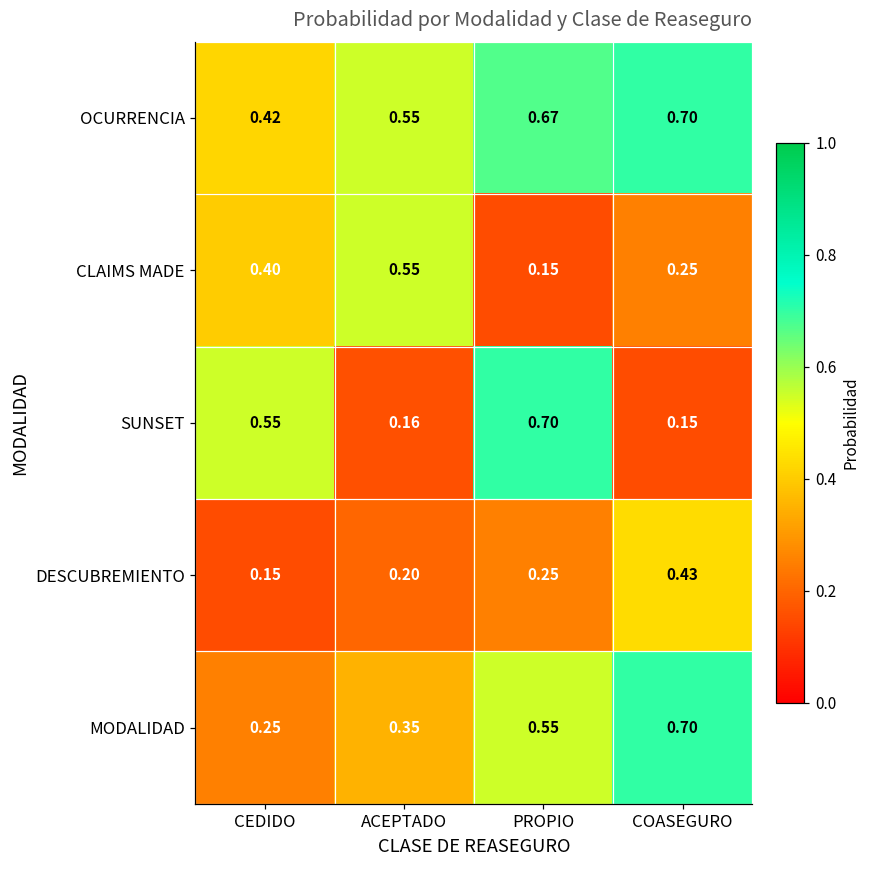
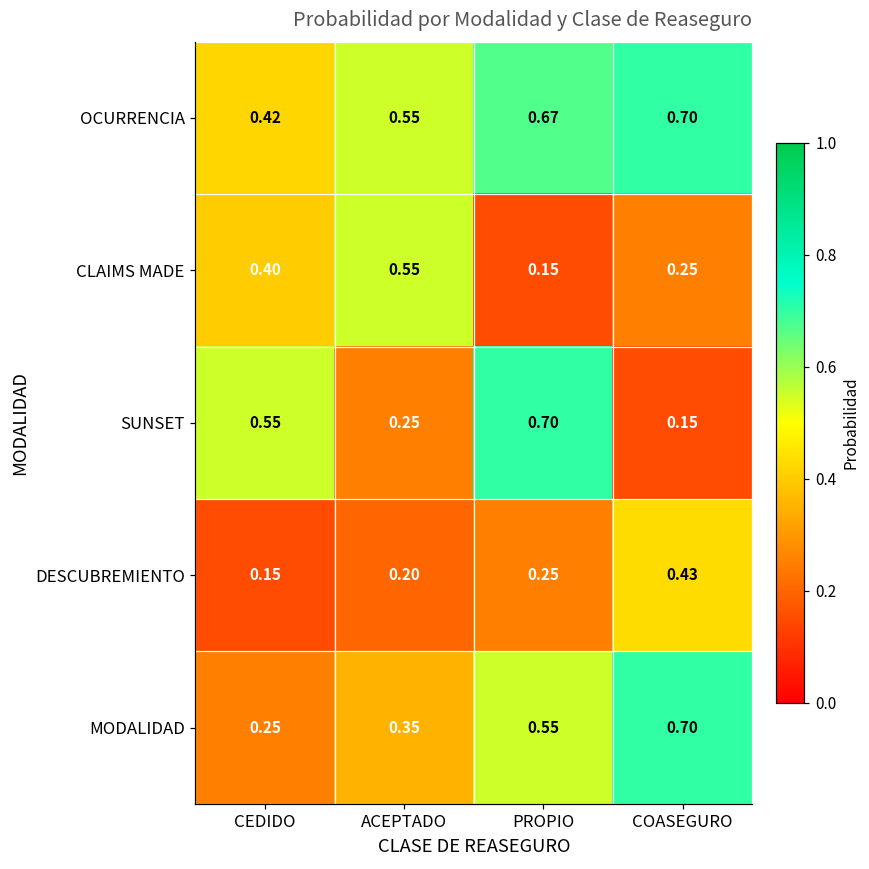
  {
    "OCURRENCIA": {
      "CEDIDO": 0.42,
      "ACEPTADO": 0.55,
      "PROPIO": 0.67,
      "COASEGURO": 0.70
    },
    "CLAIMS MADE": {
      "CEDIDO": 0.40,
      "ACEPTADO": 0.55,
      "PROPIO": 0.15,
      "COASEGURO": 0.25
    },
    "SUNSET": {
      "CEDIDO": 0.55,
-     "ACEPTADO": 0.16,
+     "ACEPTADO": 0.25,
      "PROPIO": 0.70,
      "COASEGURO": 0.15
    },
    "DESCUBREMIENTO": {
      "CEDIDO": 0.15,
      "ACEPTADO": 0.20,
      "PROPIO": 0.25,
      "COASEGURO": 0.43
    },
    "MODALIDAD": {
      "CEDIDO": 0.25,
      "ACEPTADO": 0.35,
      "PROPIO": 0.55,
      "COASEGURO": 0.70
    }
  }
